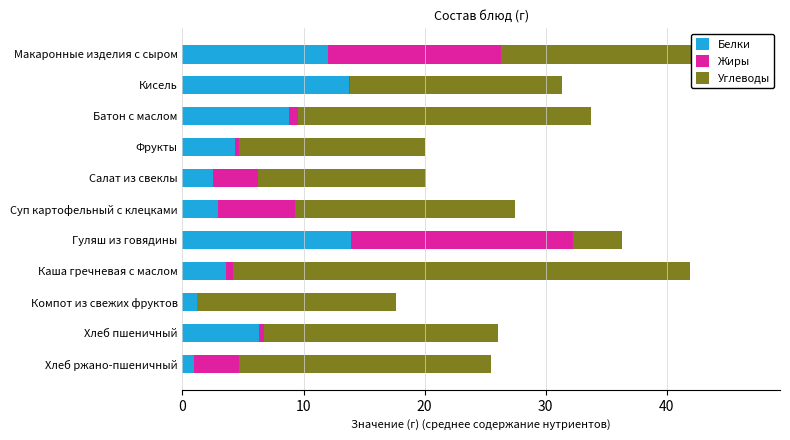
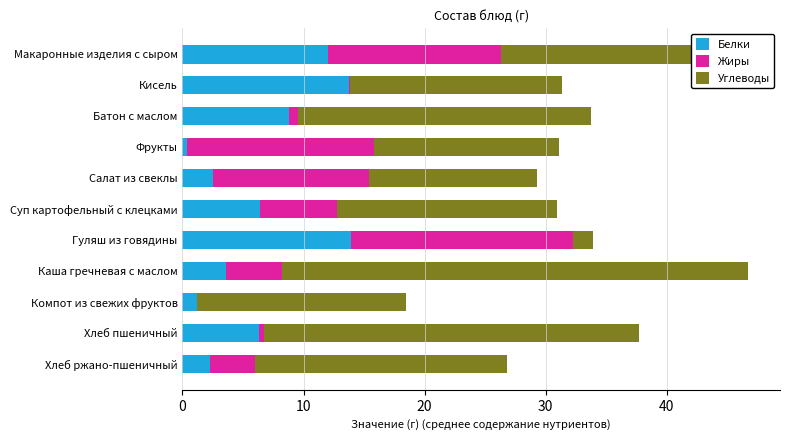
  {
    "Белки": {
      "Макаронные изделия с сыром": 12.0,
      "Кисель": 13.8,
      "Батон с маслом": 8.8,
-     "Фрукты": 4.3,
+     "Фрукты": 0.4,
      "Салат из свеклы": 2.5,
-     "Суп картофельный с клецками": 2.9,
+     "Суп картофельный с клецками": 6.4,
      "Гуляш из говядины": 13.9,
      "Каша гречневая с маслом": 3.6,
      "Компот из свежих фруктов": 1.2,
      "Хлеб пшеничный": 6.4,
-     "Хлеб ржано-пшеничный": 0.9
+     "Хлеб ржано-пшеничный": 2.2
    },
    "Жиры": {
      "Макаронные изделия с сыром": 14.3,
      "Батон с маслом": 0.8,
-     "Фрукты": 0.4,
-     "Салат из свеклы": 3.7,
+     "Фрукты": 15.4,
+     "Салат из свеклы": 12.9,
      "Суп картофельный с клецками": 6.4,
      "Гуляш из говядины": 18.4,
-     "Каша гречневая с маслом": 0.6,
+     "Каша гречневая с маслом": 4.6,
      "Хлеб пшеничный": 0.4,
      "Хлеб ржано-пшеничный": 3.7
    },
    "Углеводы": {
      "Кисель": 17.5,
      "Батон с маслом": 24.2,
      "Фрукты": 15.3,
      "Салат из свеклы": 13.9,
      "Суп картофельный с клецками": 18.1,
-     "Гуляш из говядины": 4.0,
-     "Каша гречневая с маслом": 37.7,
-     "Компот из свежих фруктов": 16.4,
-     "Хлеб пшеничный": 19.3,
+     "Гуляш из говядины": 1.6,
+     "Каша гречневая с маслом": 38.5,
+     "Компот из свежих фруктов": 17.3,
+     "Хлеб пшеничный": 31.0,
      "Хлеб ржано-пшеничный": 20.9
    }
  }
